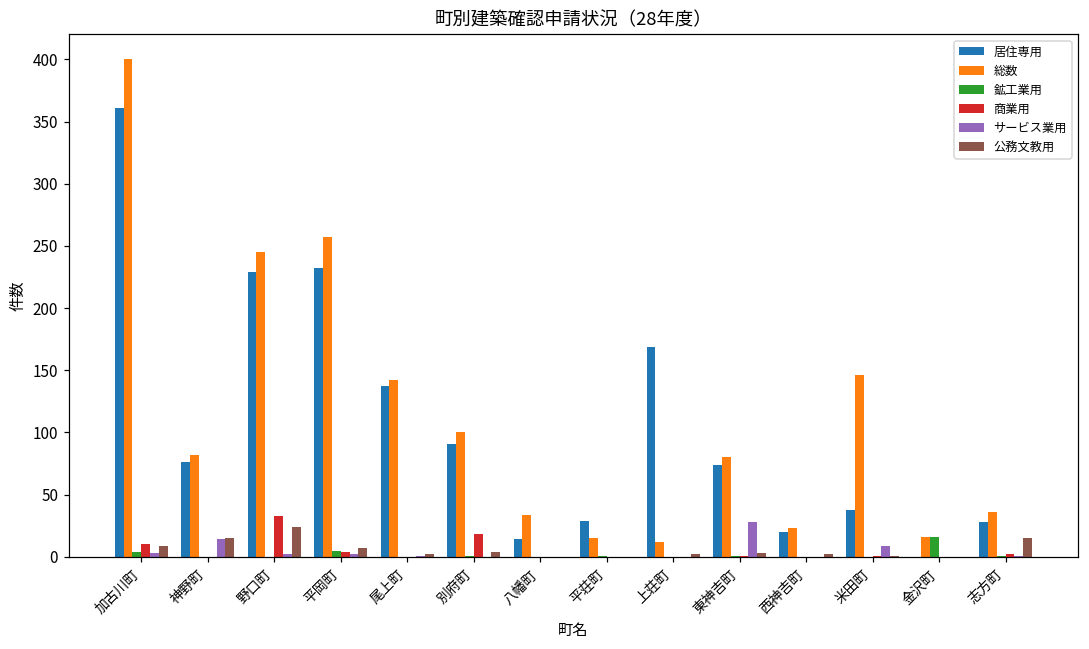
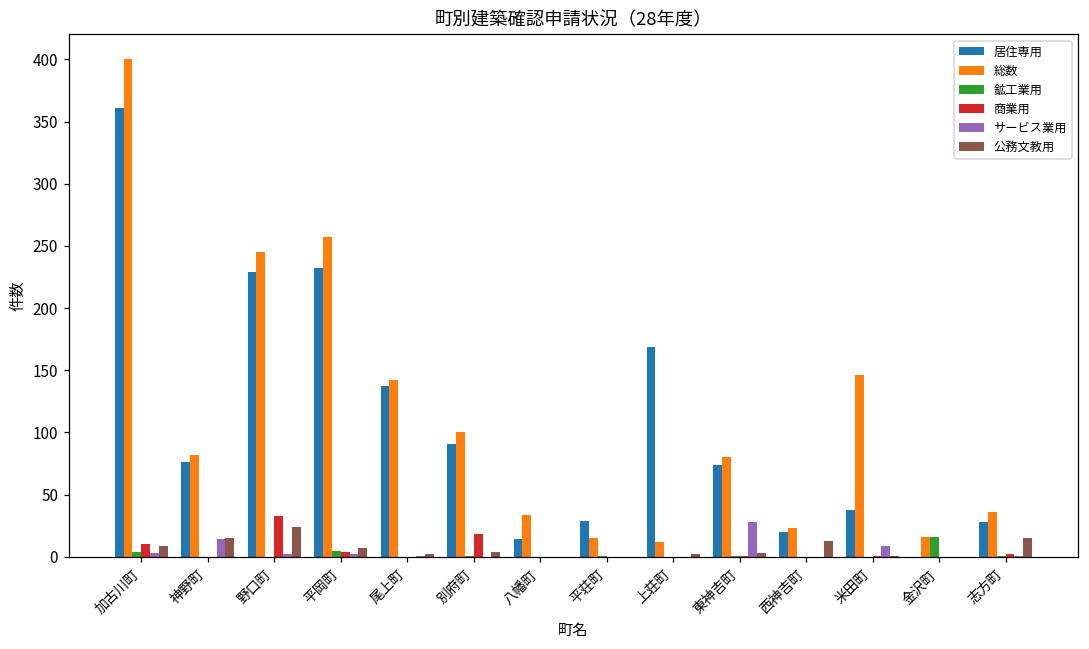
  {
    "居住専用": {
      "加古川町": 361,
      "神野町": 76,
      "野口町": 229,
      "平岡町": 232,
      "尾上町": 137,
      "別府町": 91,
      "八幡町": 14,
      "平荘町": 29,
      "上荘町": 169,
      "東神吉町": 74,
      "西神吉町": 20,
      "米田町": 38,
      "金沢町": 0,
      "志方町": 28
    },
    "総数": {
      "加古川町": 400,
      "神野町": 82,
      "野口町": 245,
      "平岡町": 257,
      "尾上町": 142,
      "別府町": 100,
      "八幡町": 34,
      "平荘町": 15,
      "上荘町": 12,
      "東神吉町": 80,
      "西神吉町": 23,
      "米田町": 146,
      "金沢町": 16,
      "志方町": 36
    },
    "鉱工業用": {
      "加古川町": 4,
      "神野町": 0,
      "野口町": 0,
      "平岡町": 5,
      "尾上町": 0,
      "八幡町": 0,
      "上荘町": 0,
      "西神吉町": 0,
      "米田町": 0,
      "金沢町": 16
    },
    "商業用": {
      "加古川町": 10,
      "神野町": 0,
      "野口町": 33,
      "平岡町": 4,
      "尾上町": 0,
      "別府町": 18,
      "八幡町": 0,
      "平荘町": 0,
      "上荘町": 0,
      "西神吉町": 0,
      "金沢町": 0
    },
    "サービス業用": {
      "加古川町": 3,
      "神野町": 14,
      "別府町": 0,
      "八幡町": 0,
      "平荘町": 0,
      "上荘町": 0,
      "東神吉町": 28,
      "西神吉町": 0,
      "米田町": 9,
      "金沢町": 0
    },
    "公務文教用": {
      "加古川町": 9,
      "神野町": 15,
      "野口町": 24,
      "平岡町": 7,
      "別府町": 4,
      "八幡町": 0,
      "平荘町": 0,
      "東神吉町": 3,
-     "西神吉町": 2,
+     "西神吉町": 13,
      "金沢町": 0,
      "志方町": 15
    }
  }
